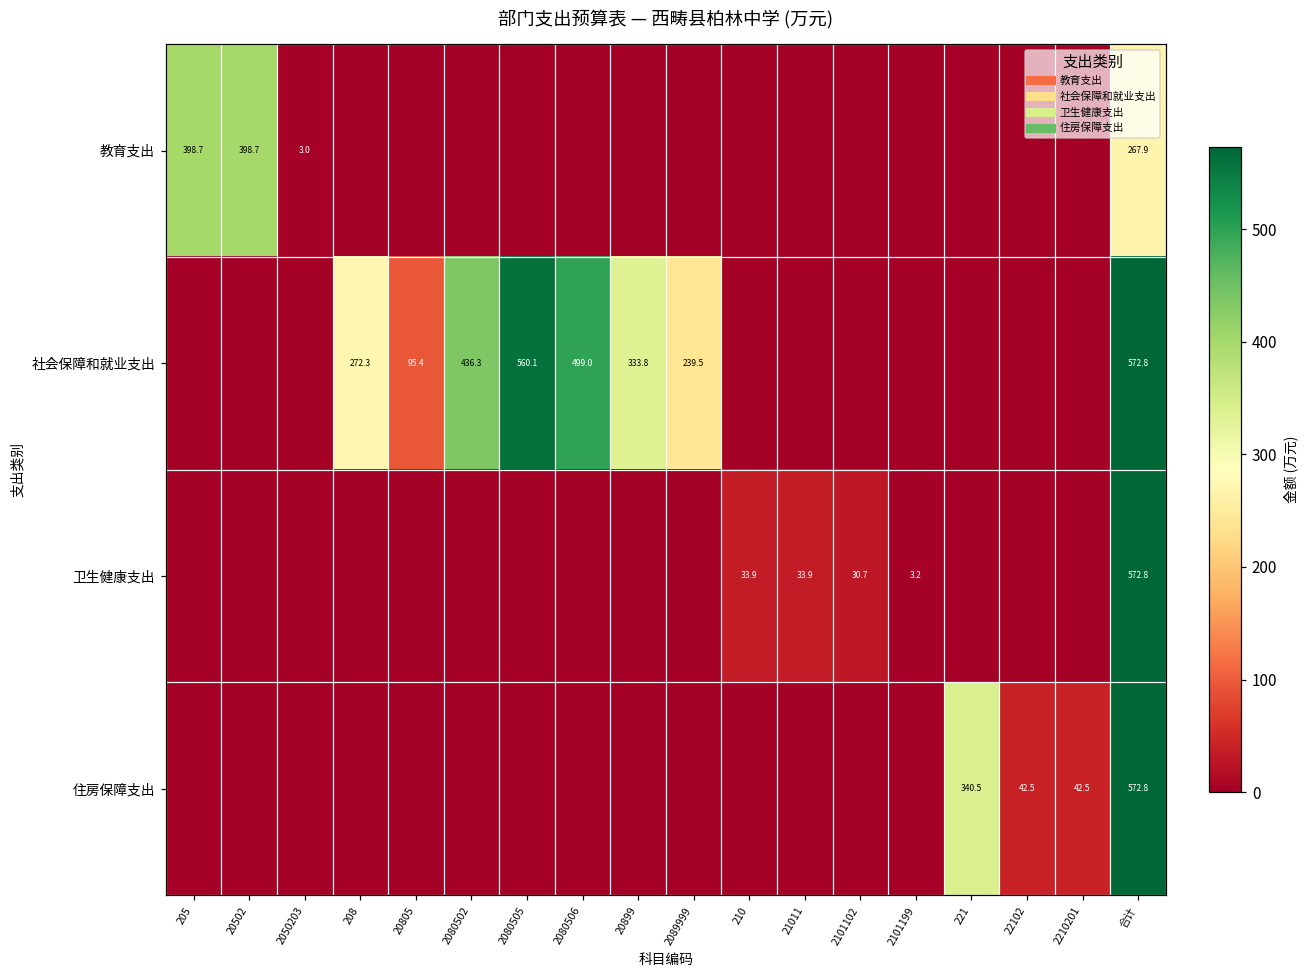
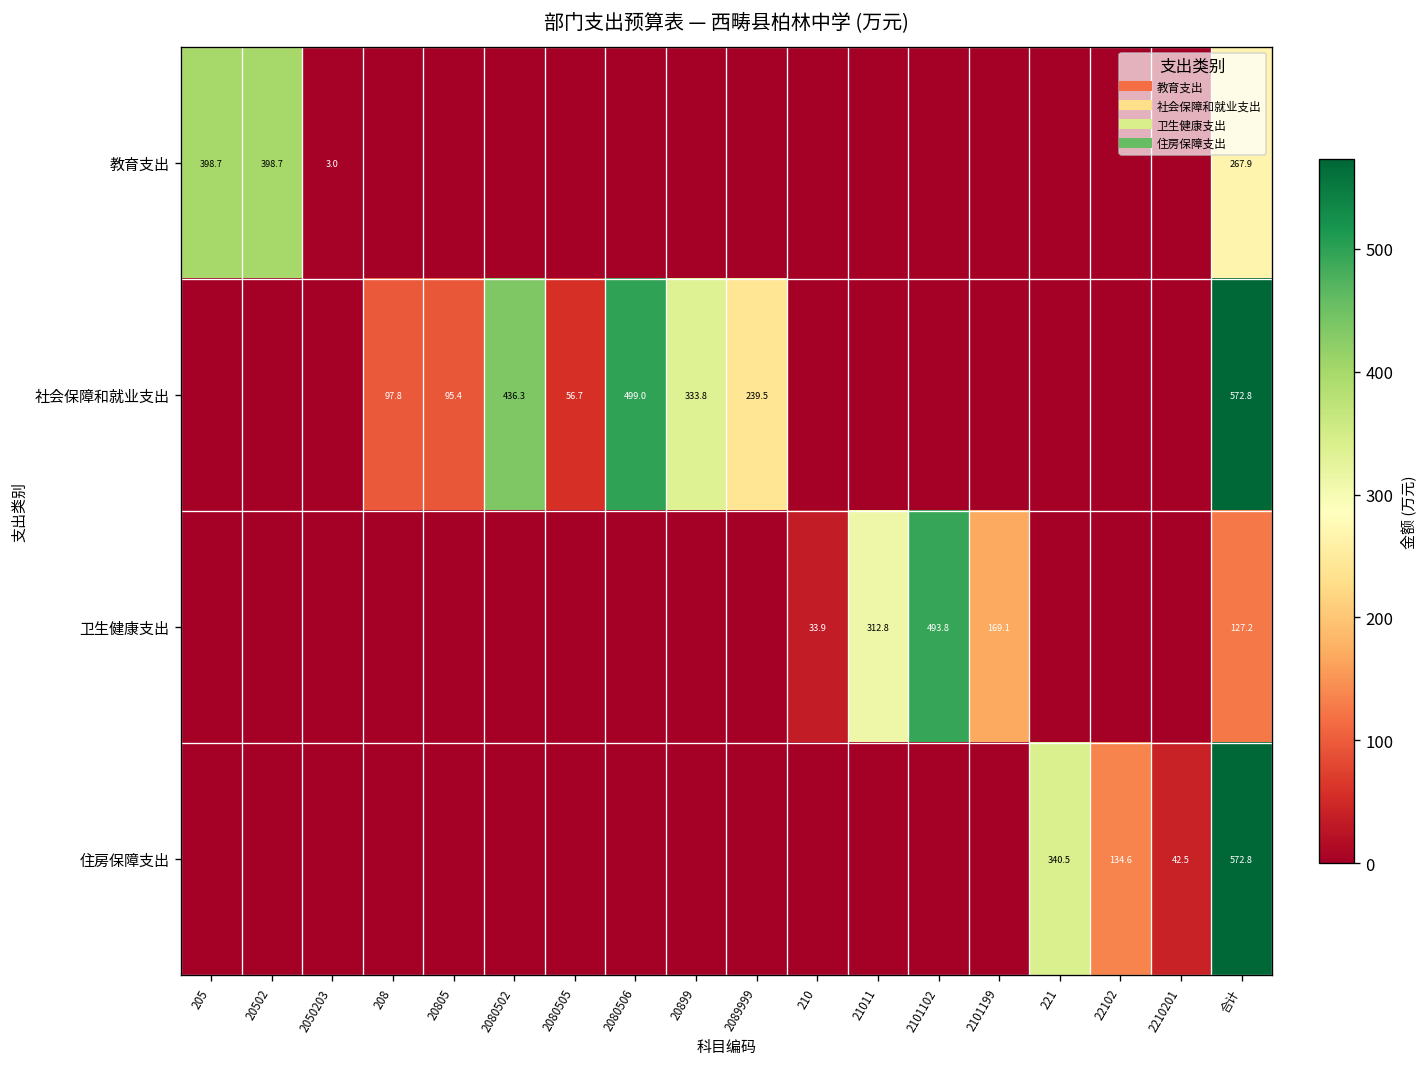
  {
    "教育支出": {
      "205": 398.7,
      "20502": 398.7,
      "2050203": 3.0,
      "合计": 267.9
    },
    "社会保障和就业支出": {
-     "208": 272.3,
+     "208": 97.8,
      "20805": 95.4,
      "2080502": 436.3,
-     "2080505": 560.1,
+     "2080505": 56.7,
      "2080506": 499.0,
      "20899": 333.8,
      "2089999": 239.5,
      "合计": 572.8
    },
    "卫生健康支出": {
      "210": 33.9,
-     "21011": 33.9,
-     "2101102": 30.7,
-     "2101199": 3.2,
-     "合计": 572.8
+     "21011": 312.8,
+     "2101102": 493.8,
+     "2101199": 169.1,
+     "合计": 127.2
    },
    "住房保障支出": {
      "221": 340.5,
-     "22102": 42.5,
+     "22102": 134.6,
      "2210201": 42.5,
      "合计": 572.8
    }
  }
